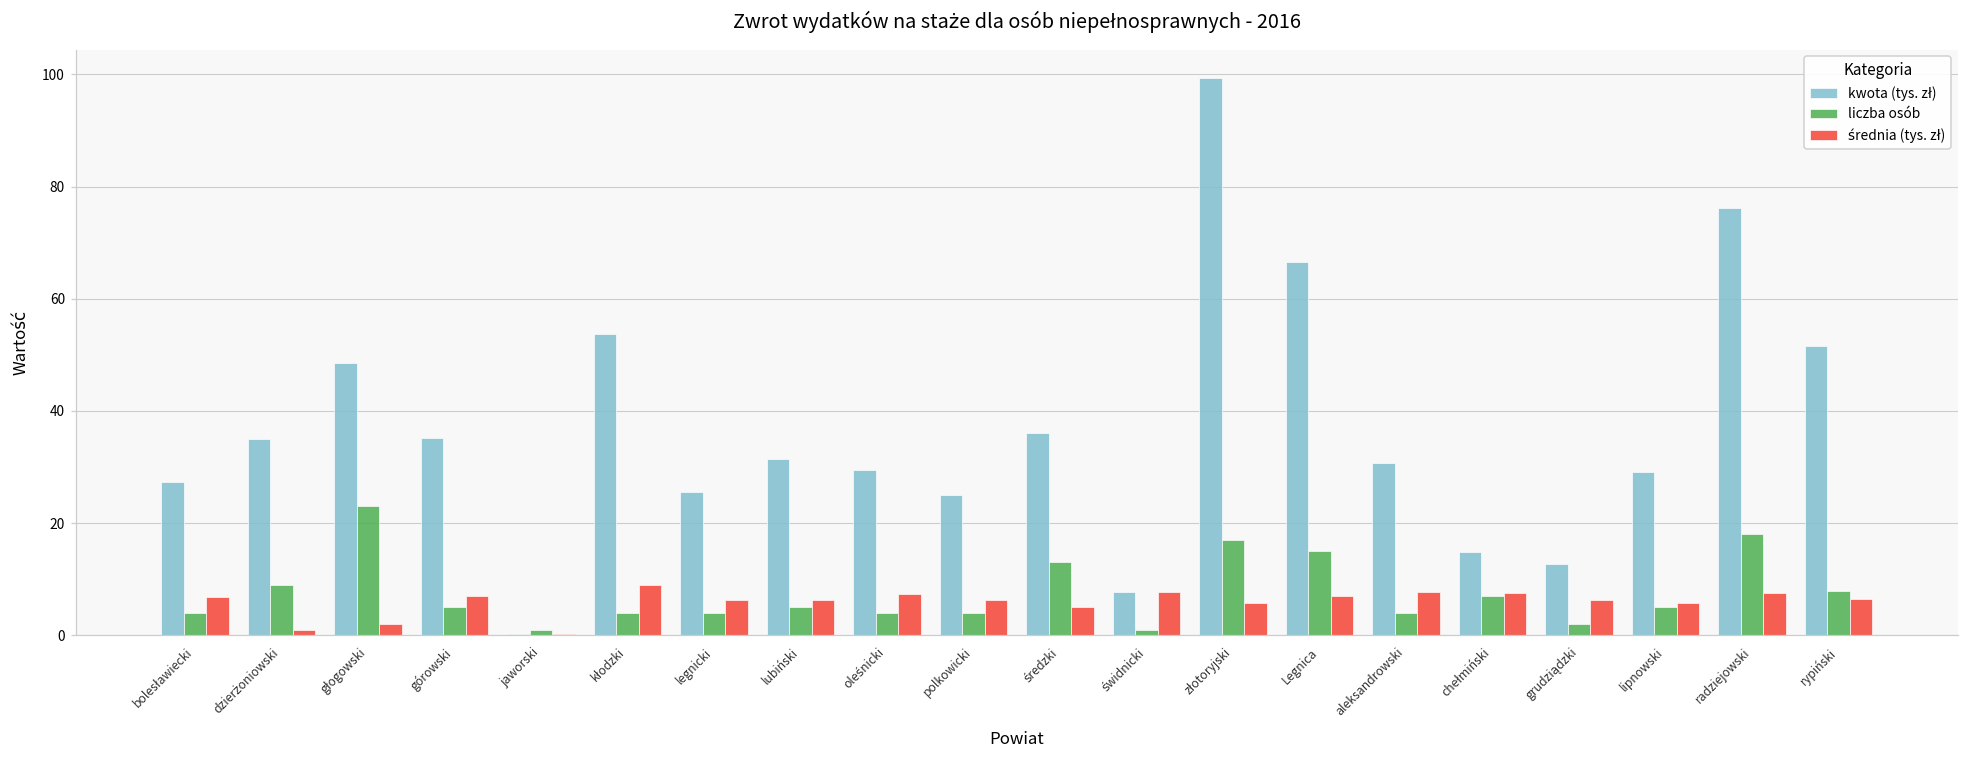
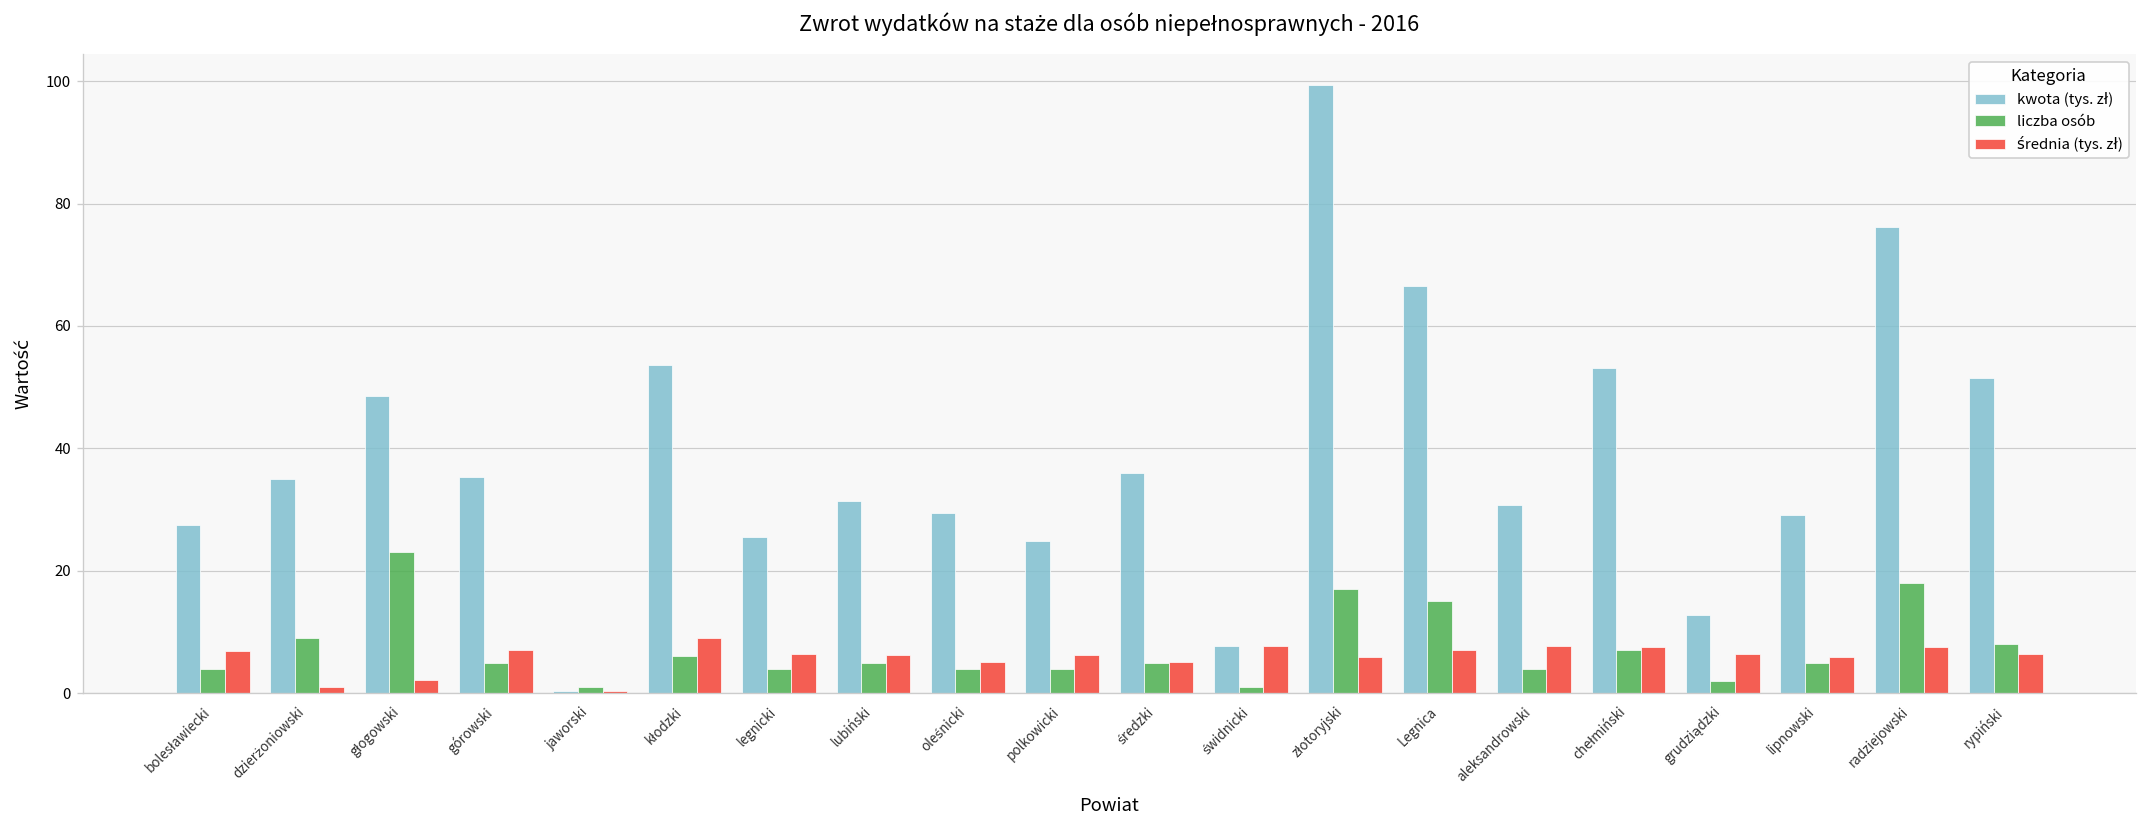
  {
    "kwota (tys. zł)": {
      "bolesławiecki": 27,
      "dzierżoniowski": 35,
      "głogowski": 49,
      "górowski": 35,
      "kłodzki": 54,
      "legnicki": 26,
      "lubiński": 31,
      "oleśnicki": 29,
      "polkowicki": 25,
      "średzki": 36,
      "świdnicki": 8,
      "złotoryjski": 99,
      "Legnica": 67,
      "aleksandrowski": 31,
-     "chełmiński": 15,
+     "chełmiński": 53,
      "grudziądzki": 13,
      "lipnowski": 29,
      "radziejowski": 76,
      "rypiński": 52
    },
    "liczba osób": {
      "bolesławiecki": 4,
      "dzierżoniowski": 9,
      "głogowski": 23,
      "górowski": 5,
      "jaworski": 1,
-     "kłodzki": 4,
+     "kłodzki": 6,
      "legnicki": 4,
      "lubiński": 5,
      "oleśnicki": 4,
      "polkowicki": 4,
-     "średzki": 13,
+     "średzki": 5,
      "świdnicki": 1,
      "złotoryjski": 17,
      "Legnica": 15,
      "aleksandrowski": 4,
      "chełmiński": 7,
      "grudziądzki": 2,
      "lipnowski": 5,
      "radziejowski": 18,
      "rypiński": 8
    },
    "średnia (tys. zł)": {
      "bolesławiecki": 7,
      "dzierżoniowski": 1,
      "głogowski": 2,
      "górowski": 7,
      "kłodzki": 9,
      "legnicki": 6,
      "lubiński": 6,
-     "oleśnicki": 7,
+     "oleśnicki": 5,
      "polkowicki": 6,
      "średzki": 5,
      "świdnicki": 8,
      "złotoryjski": 6,
      "Legnica": 7,
      "aleksandrowski": 8,
      "chełmiński": 8,
      "grudziądzki": 6,
      "lipnowski": 6,
      "radziejowski": 8,
      "rypiński": 6
    }
  }
